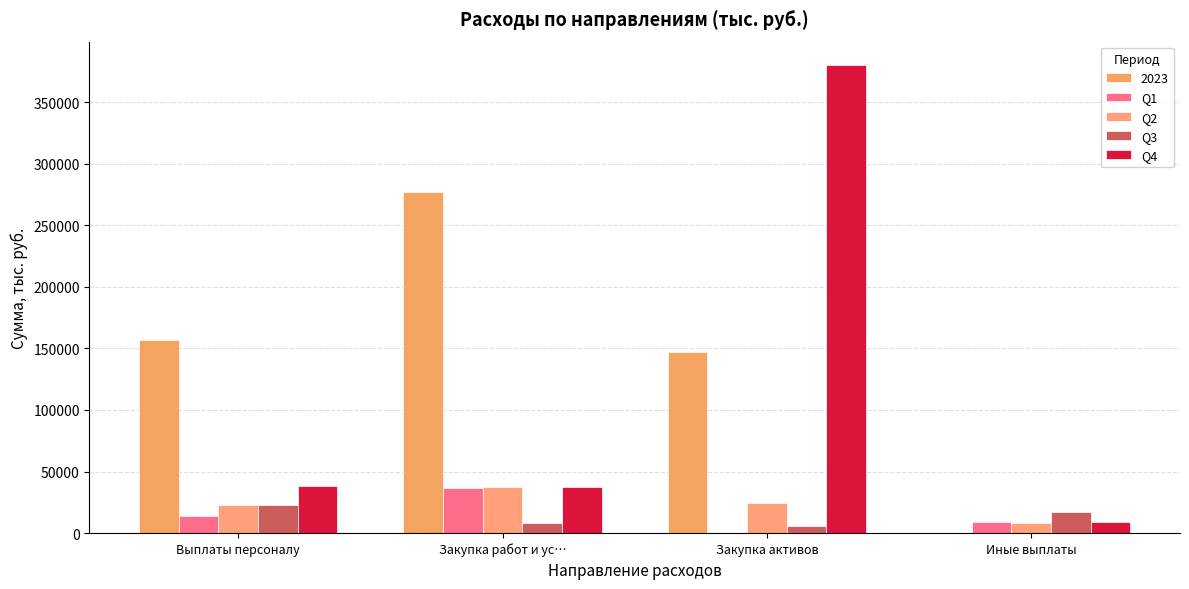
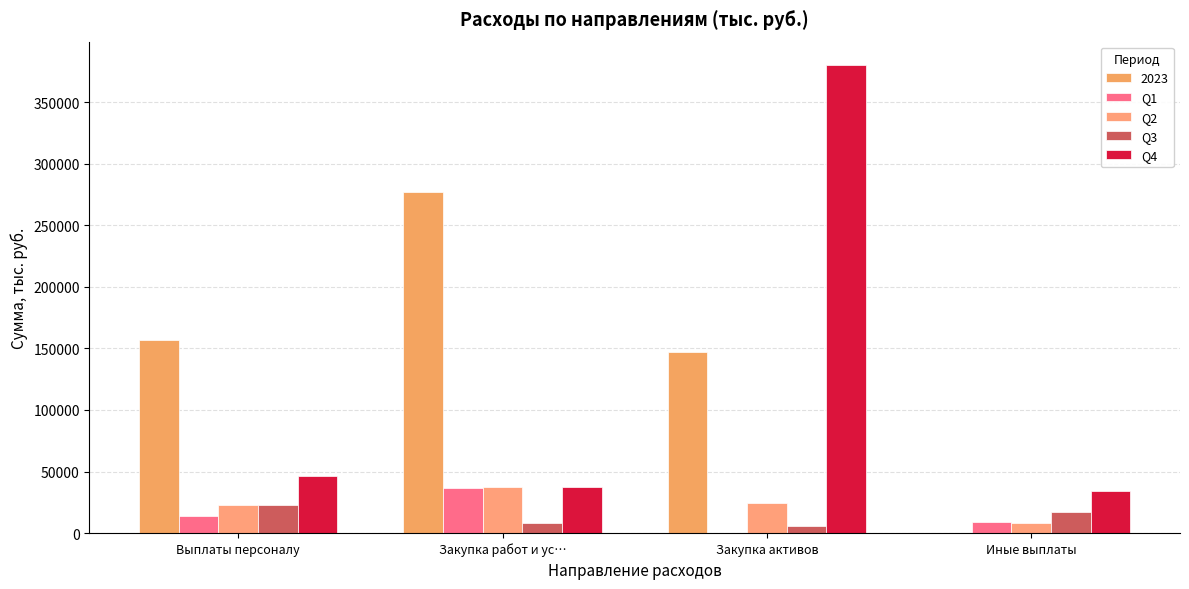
  {
    "Q3": {
      "Выплаты персоналу": 22000,
      "Закупка работ и ус…": 8000,
      "Закупка активов": 6000,
      "Иные выплаты": 17000
    },
    "Q4": {
-     "Выплаты персоналу": 38000,
+     "Выплаты персоналу": 47000,
      "Закупка работ и ус…": 37000,
      "Закупка активов": 380000,
-     "Иные выплаты": 9000
+     "Иные выплаты": 34000
    }
  }
